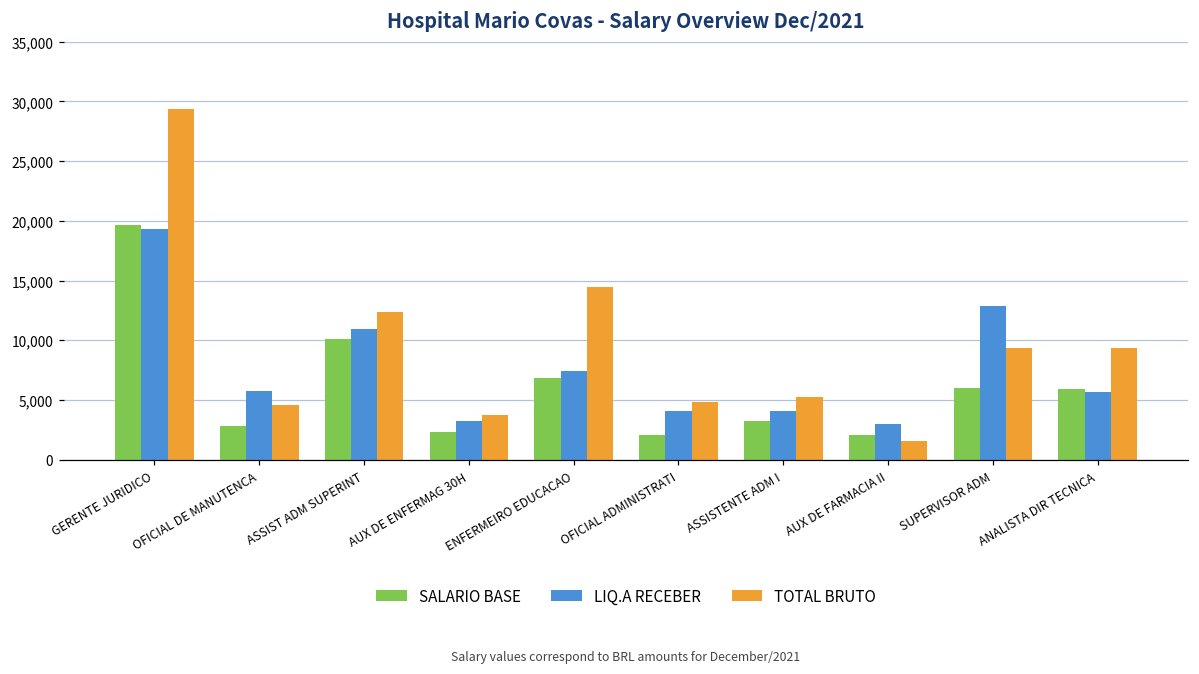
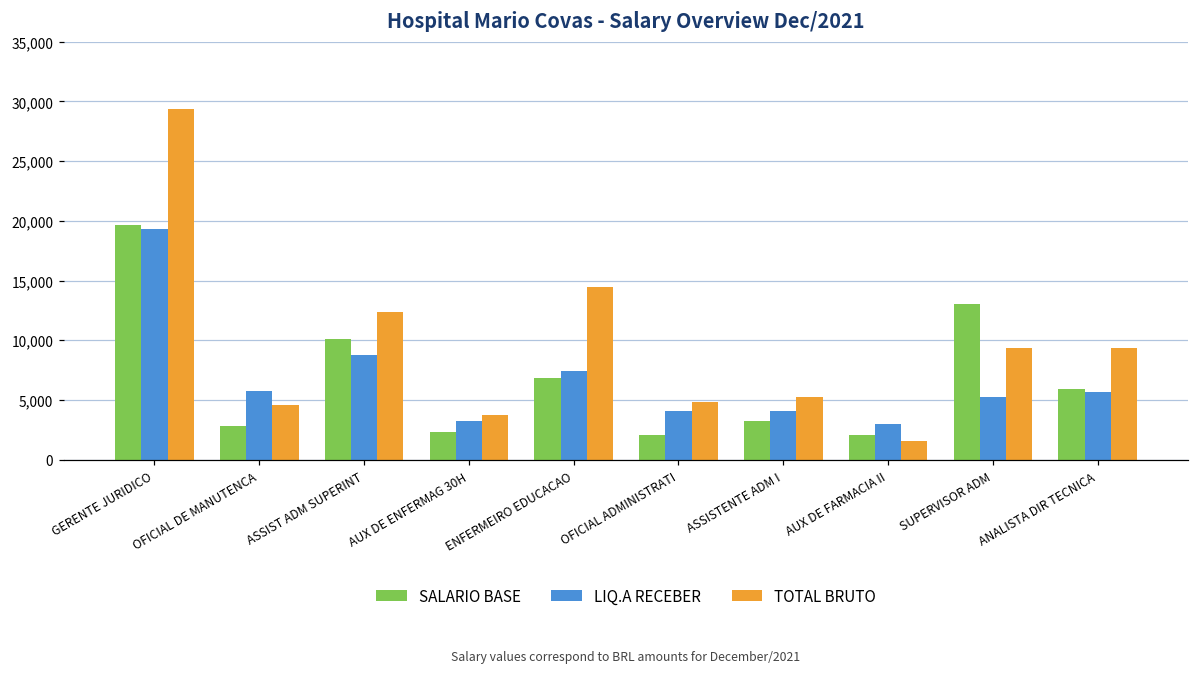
  {
    "SALARIO BASE": {
      "GERENTE JURIDICO": "19,700",
      "OFICIAL DE MANUTENCA": "2,800",
      "ASSIST ADM SUPERINT": "10,100",
      "AUX DE ENFERMAG 30H": "2,300",
      "ENFERMEIRO EDUCACAO": "6,800",
      "OFICIAL ADMINISTRATI": "2,000",
      "ASSISTENTE ADM I": "3,300",
      "AUX DE FARMACIA II": "2,000",
-     "SUPERVISOR ADM": "6,000",
+     "SUPERVISOR ADM": "13,100",
      "ANALISTA DIR TECNICA": "5,900"
    },
    "LIQ.A RECEBER": {
      "GERENTE JURIDICO": "19,400",
      "OFICIAL DE MANUTENCA": "5,700",
-     "ASSIST ADM SUPERINT": "10,900",
+     "ASSIST ADM SUPERINT": "8,700",
      "AUX DE ENFERMAG 30H": "3,200",
      "ENFERMEIRO EDUCACAO": "7,400",
      "OFICIAL ADMINISTRATI": "4,100",
      "ASSISTENTE ADM I": "4,100",
      "AUX DE FARMACIA II": "3,000",
-     "SUPERVISOR ADM": "12,900",
+     "SUPERVISOR ADM": "5,200",
      "ANALISTA DIR TECNICA": "5,600"
    },
    "TOTAL BRUTO": {
      "GERENTE JURIDICO": "29,400",
      "OFICIAL DE MANUTENCA": "4,600",
      "ASSIST ADM SUPERINT": "12,400",
      "AUX DE ENFERMAG 30H": "3,800",
      "ENFERMEIRO EDUCACAO": "14,500",
      "OFICIAL ADMINISTRATI": "4,900",
      "ASSISTENTE ADM I": "5,200",
      "AUX DE FARMACIA II": "1,600",
      "SUPERVISOR ADM": "9,300",
      "ANALISTA DIR TECNICA": "9,400"
    }
  }
